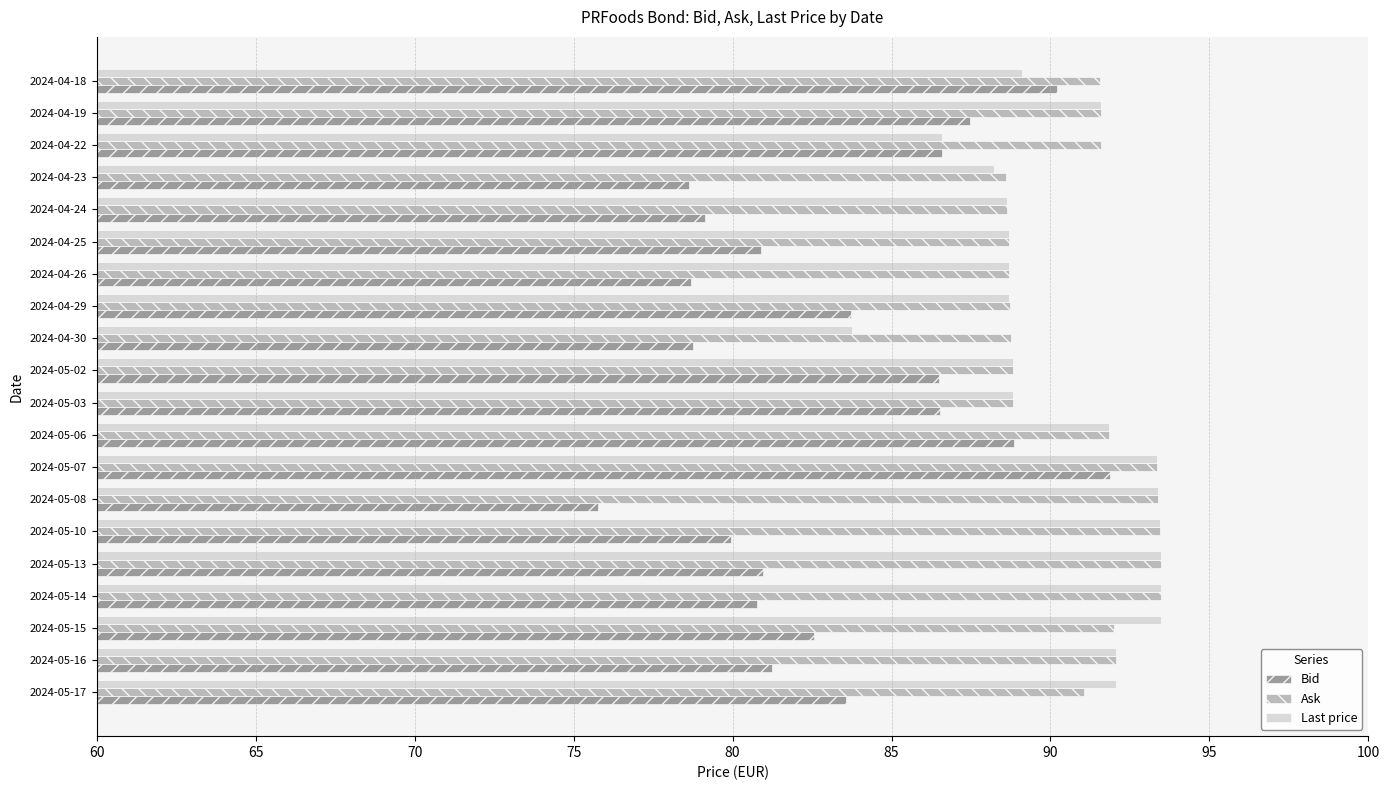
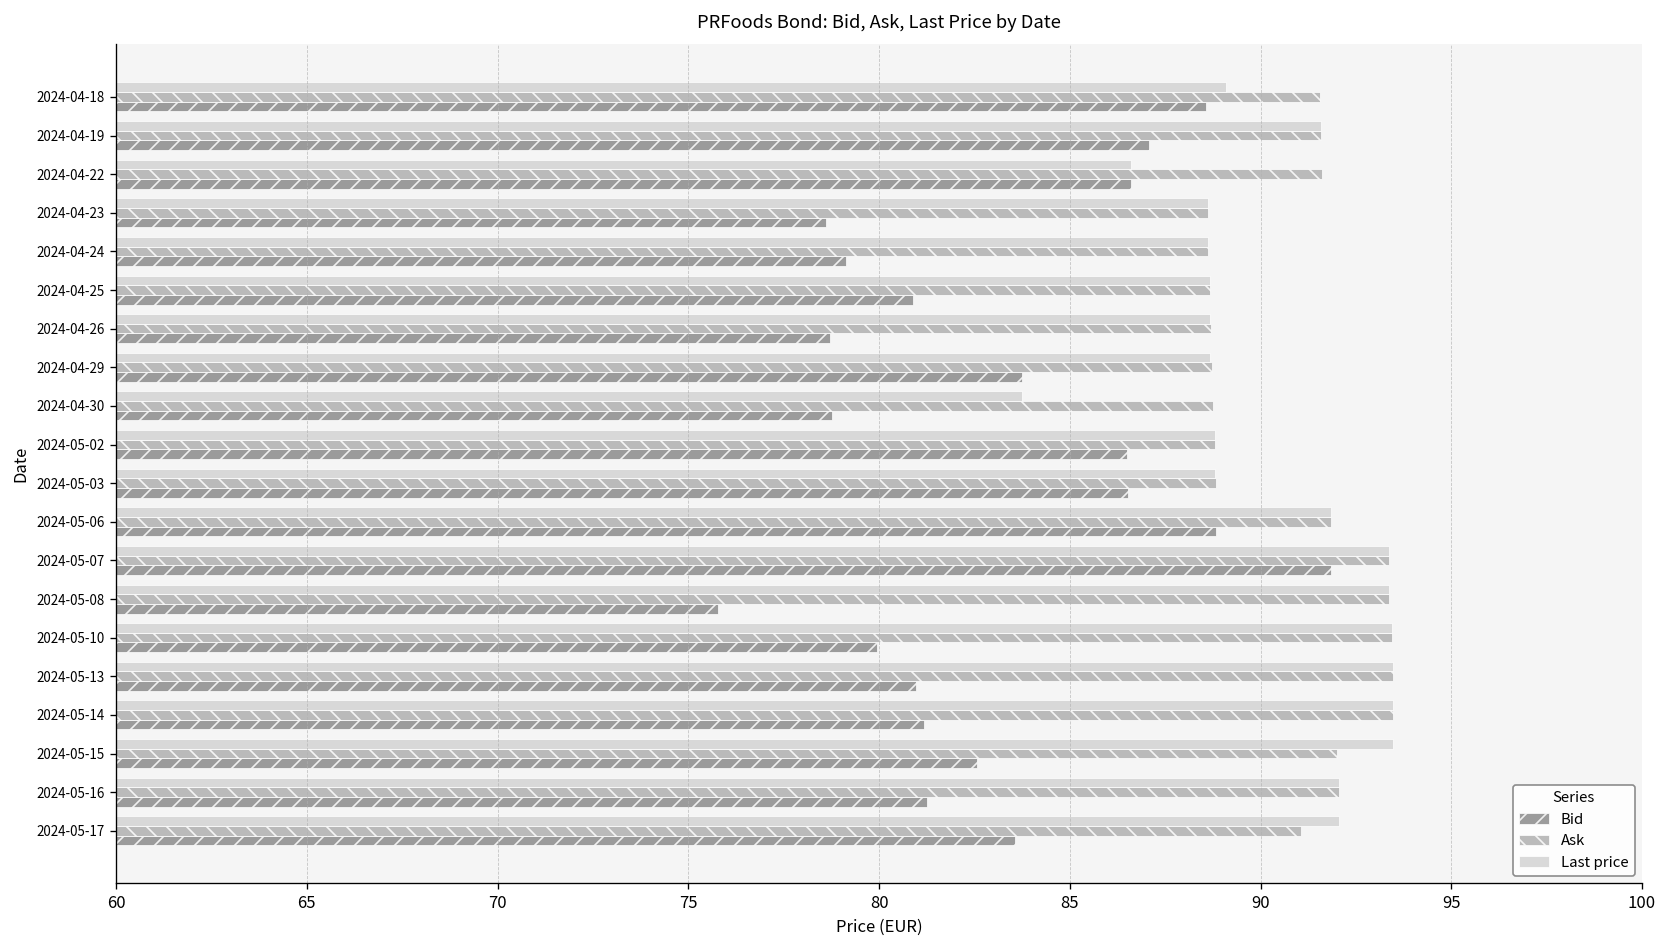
  {
    "Bid": {
-     "2024-04-18": 90.2,
-     "2024-04-19": 87.5,
+     "2024-04-18": 88.6,
+     "2024-04-19": 87.1,
      "2024-04-22": 86.6,
      "2024-04-23": 78.6,
      "2024-04-24": 79.1,
      "2024-04-25": 80.9,
      "2024-04-26": 78.7,
      "2024-04-29": 83.7,
      "2024-04-30": 78.8,
      "2024-05-02": 86.5,
      "2024-05-03": 86.5,
      "2024-05-06": 88.8,
      "2024-05-07": 91.9,
      "2024-05-08": 75.8,
      "2024-05-10": 79.9,
      "2024-05-13": 81.0,
-     "2024-05-14": 80.8,
+     "2024-05-14": 81.2,
      "2024-05-15": 82.6,
      "2024-05-16": 81.2,
      "2024-05-17": 83.6
    },
    "Ask": {
      "2024-04-18": 91.6,
      "2024-04-19": 91.6,
      "2024-04-22": 91.6,
      "2024-04-23": 88.6,
      "2024-04-24": 88.6,
      "2024-04-25": 88.7,
      "2024-04-26": 88.7,
      "2024-04-29": 88.7,
      "2024-04-30": 88.8,
      "2024-05-02": 88.8,
      "2024-05-03": 88.8,
      "2024-05-06": 91.8,
      "2024-05-07": 93.4,
      "2024-05-08": 93.4,
      "2024-05-10": 93.4,
      "2024-05-13": 93.5,
      "2024-05-14": 93.5,
      "2024-05-15": 92.0,
      "2024-05-16": 92.0,
      "2024-05-17": 91.1
    },
    "Last price": {
      "2024-04-18": 89.1,
      "2024-04-19": 91.6,
      "2024-04-22": 86.6,
-     "2024-04-23": 88.2,
+     "2024-04-23": 88.6,
      "2024-04-24": 88.6,
      "2024-04-25": 88.7,
      "2024-04-26": 88.7,
      "2024-04-29": 88.7,
      "2024-04-30": 83.8,
      "2024-05-02": 88.8,
      "2024-05-03": 88.8,
      "2024-05-06": 91.8,
      "2024-05-07": 93.4,
      "2024-05-08": 93.4,
      "2024-05-10": 93.4,
      "2024-05-13": 93.5,
      "2024-05-14": 93.5,
      "2024-05-15": 93.5,
      "2024-05-16": 92.0,
      "2024-05-17": 92.0
    }
  }
